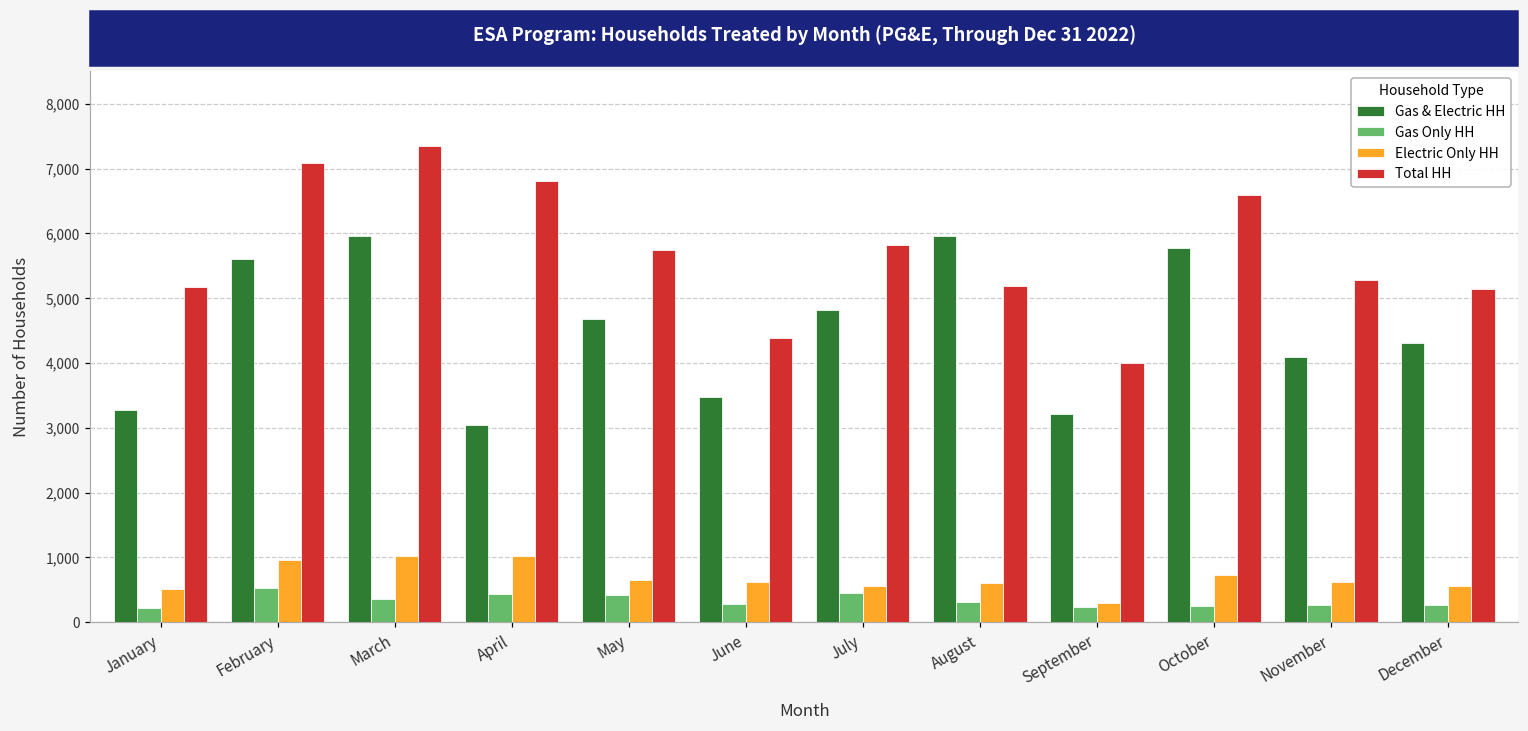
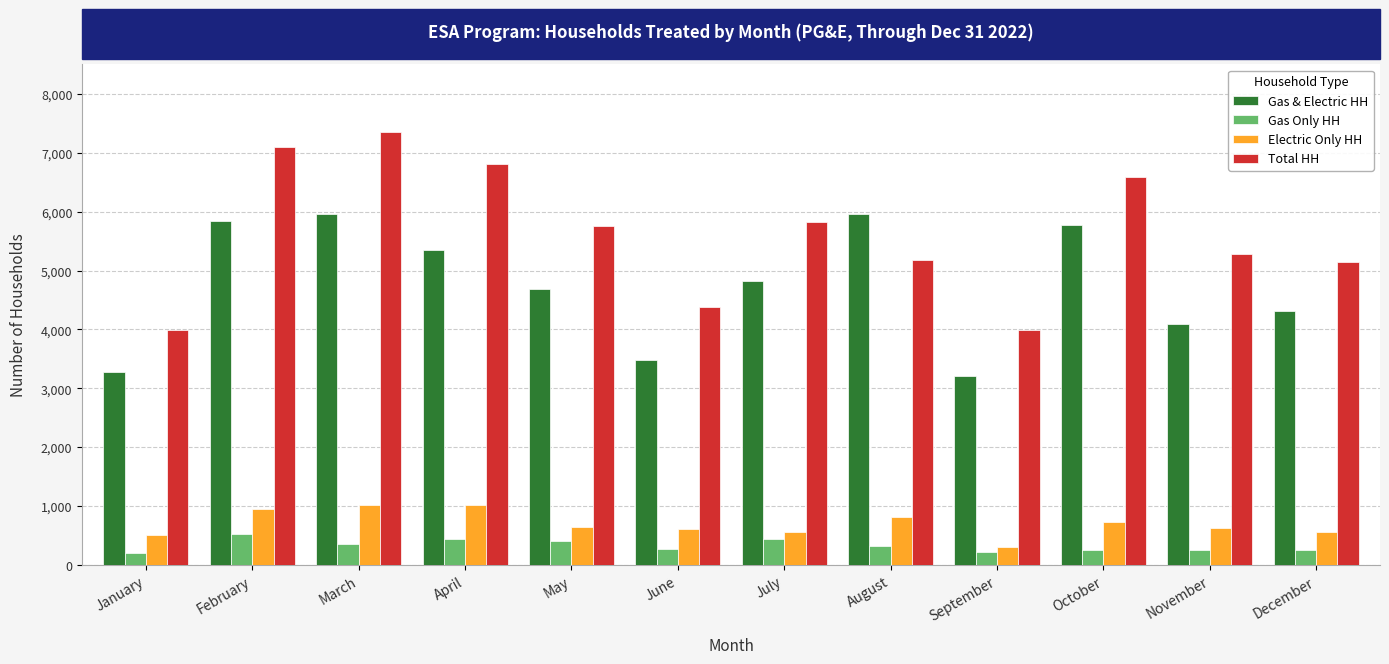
  {
    "Gas & Electric HH": {
      "January": "3,300",
-     "February": "5,600",
+     "February": "5,800",
      "March": "6,000",
-     "April": "3,000",
+     "April": "5,300",
      "May": "4,700",
      "June": "3,500",
      "July": "4,800",
      "August": "6,000",
      "September": "3,200",
      "October": "5,800",
      "November": "4,100",
      "December": "4,300"
    },
    "Gas Only HH": {
      "January": "200",
      "February": "500",
      "March": "400",
      "April": "400",
      "May": "400",
      "June": "300",
      "July": "500",
      "August": "300",
      "September": "200",
      "October": "300",
      "November": "300",
      "December": "300"
    },
    "Electric Only HH": {
      "January": "500",
      "February": "1,000",
      "March": "1,000",
      "April": "1,000",
      "May": "700",
      "June": "600",
      "July": "600",
-     "August": "600",
+     "August": "800",
      "September": "300",
      "October": "700",
      "November": "600",
      "December": "600"
    },
    "Total HH": {
-     "January": "5,200",
+     "January": "4,000",
      "February": "7,100",
      "March": "7,300",
      "April": "6,800",
      "May": "5,700",
      "June": "4,400",
      "July": "5,800",
      "August": "5,200",
      "September": "4,000",
      "October": "6,600",
      "November": "5,300",
      "December": "5,100"
    }
  }
